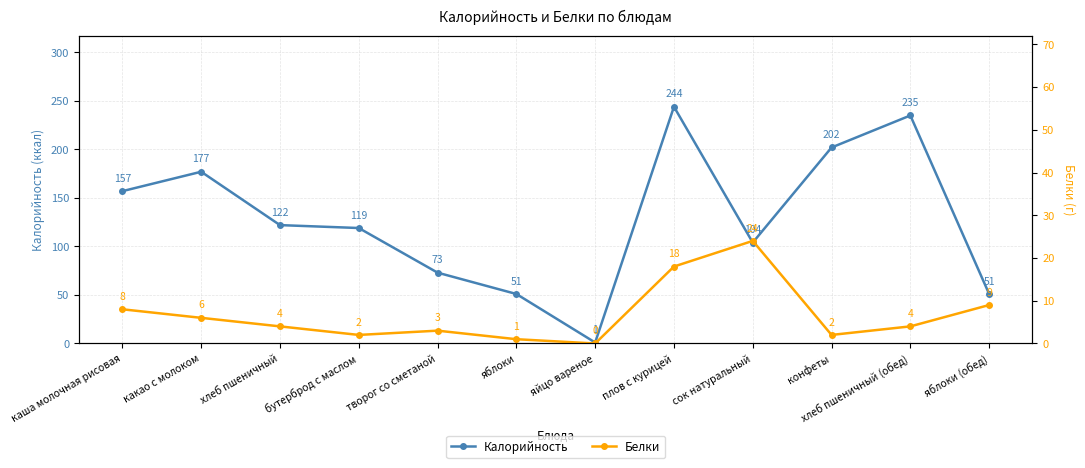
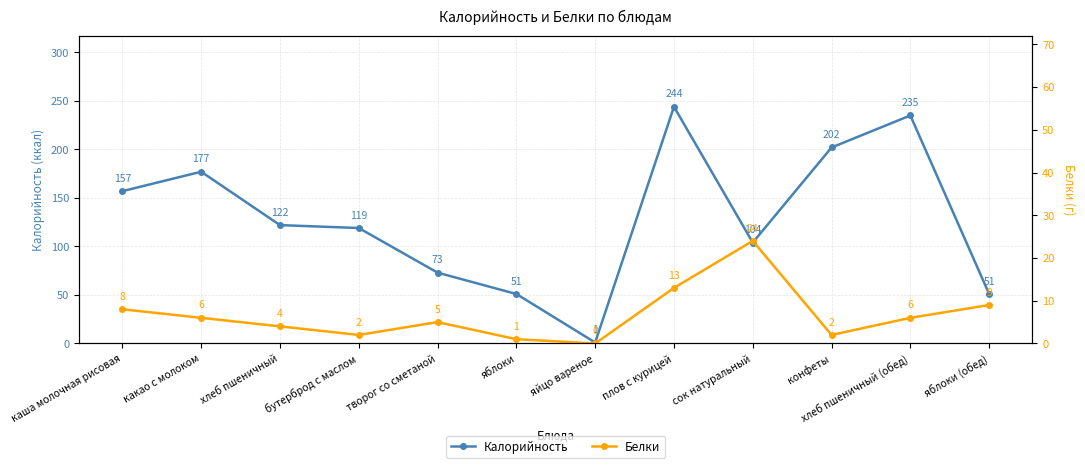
  {
    "Калорийность": {
      "каша молочная рисовая": 157,
      "какао с молоком": 177,
      "хлеб пшеничный": 122,
      "бутерброд с маслом": 119,
      "творог со сметаной": 73,
      "яблоки": 51,
      "плов с курицей": 244,
      "конфеты": 202,
      "хлеб пшеничный (обед)": 235,
      "яблоки (обед)": 51
    },
    "Белки": {
      "каша молочная рисовая": 8,
      "какао с молоком": 6,
      "хлеб пшеничный": 4,
      "бутерброд с маслом": 2,
-     "творог со сметаной": 3,
+     "творог со сметаной": 5,
      "яблоки": 1,
-     "плов с курицей": 18,
+     "плов с курицей": 13,
      "конфеты": 2,
-     "хлеб пшеничный (обед)": 4
+     "хлеб пшеничный (обед)": 6
    }
  }
